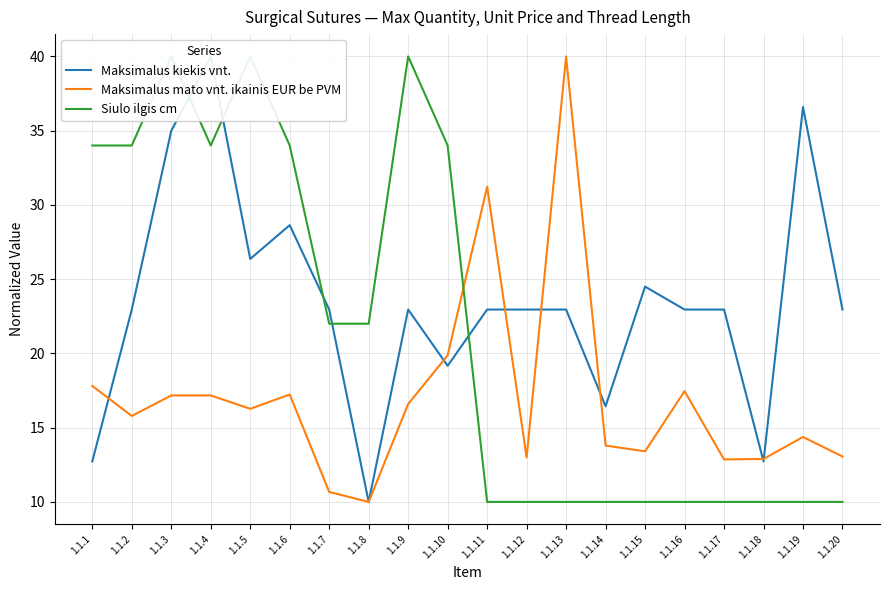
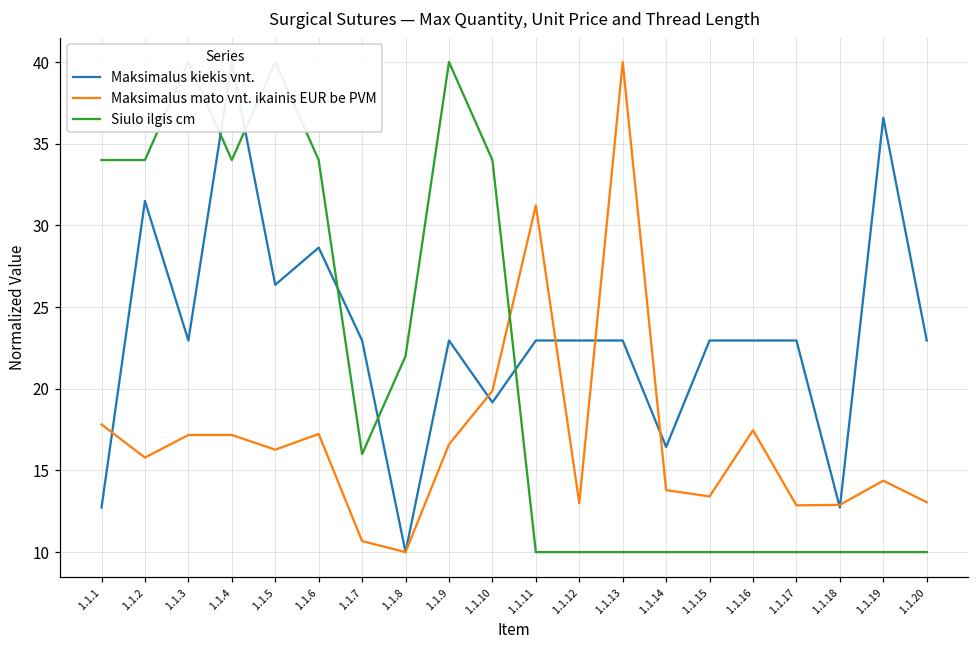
  {
    "Maksimalus kiekis vnt.": {
      "1.1.1": 12.7,
-     "1.1.2": 23.0,
-     "1.1.3": 35.0,
+     "1.1.2": 31.5,
+     "1.1.3": 23.0,
      "1.1.5": 26.4,
      "1.1.6": 28.6,
      "1.1.7": 23.0,
      "1.1.9": 23.0,
      "1.1.10": 19.2,
      "1.1.11": 23.0,
      "1.1.12": 23.0,
      "1.1.13": 23.0,
      "1.1.14": 16.4,
-     "1.1.15": 24.5,
+     "1.1.15": 23.0,
      "1.1.16": 23.0,
      "1.1.17": 23.0,
      "1.1.19": 36.6,
      "1.1.20": 23.0
    },
    "Maksimalus mato vnt. ikainis EUR be PVM": {
      "1.1.1": 17.8,
      "1.1.2": 15.8,
      "1.1.3": 17.2,
      "1.1.4": 17.2,
      "1.1.5": 16.3,
      "1.1.6": 17.2,
      "1.1.7": 10.7,
      "1.1.9": 16.6,
      "1.1.10": 19.9,
      "1.1.11": 31.2,
      "1.1.12": 13.0,
      "1.1.13": 40.0,
      "1.1.14": 13.8,
      "1.1.15": 13.4,
      "1.1.16": 17.5,
      "1.1.17": 12.9,
      "1.1.19": 14.4,
      "1.1.20": 13.1
    },
    "Siulo ilgis cm": {
      "1.1.1": 34.0,
      "1.1.2": 34.0,
      "1.1.4": 34.0,
      "1.1.6": 34.0,
-     "1.1.7": 22.0,
+     "1.1.7": 16.0,
      "1.1.8": 22.0,
      "1.1.9": 40.0,
      "1.1.10": 34.0,
      "1.1.11": 10.0,
      "1.1.12": 10.0,
      "1.1.13": 10.0,
      "1.1.14": 10.0,
      "1.1.15": 10.0,
      "1.1.16": 10.0,
      "1.1.17": 10.0,
      "1.1.18": 10.0,
      "1.1.19": 10.0,
      "1.1.20": 10.0
    }
  }
